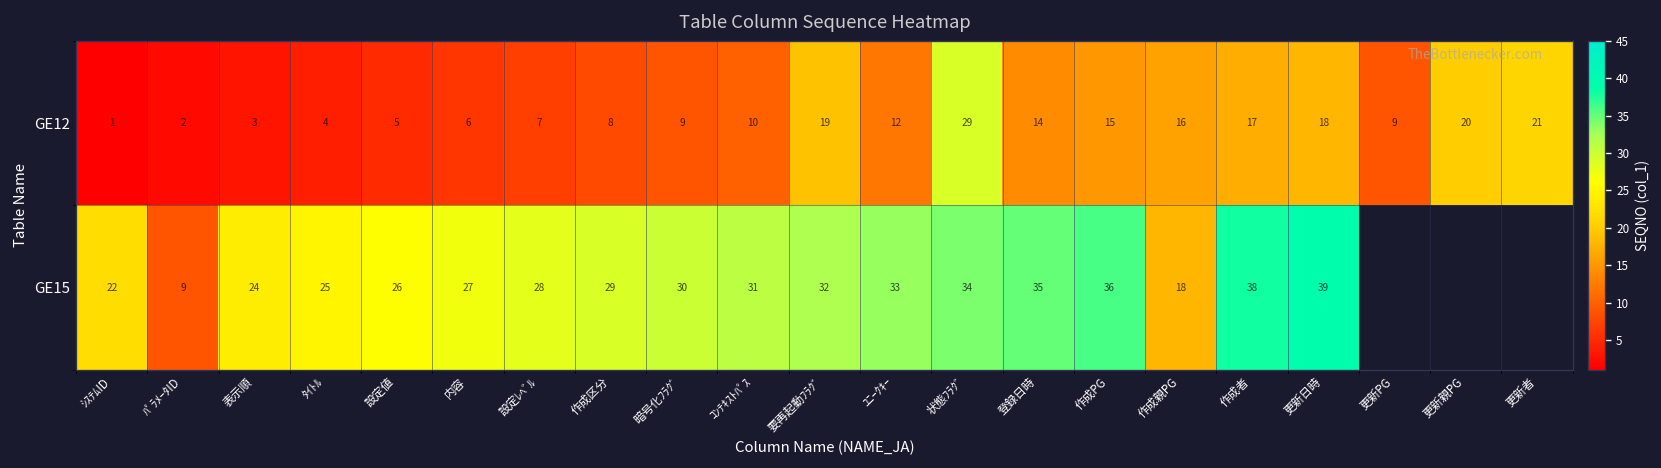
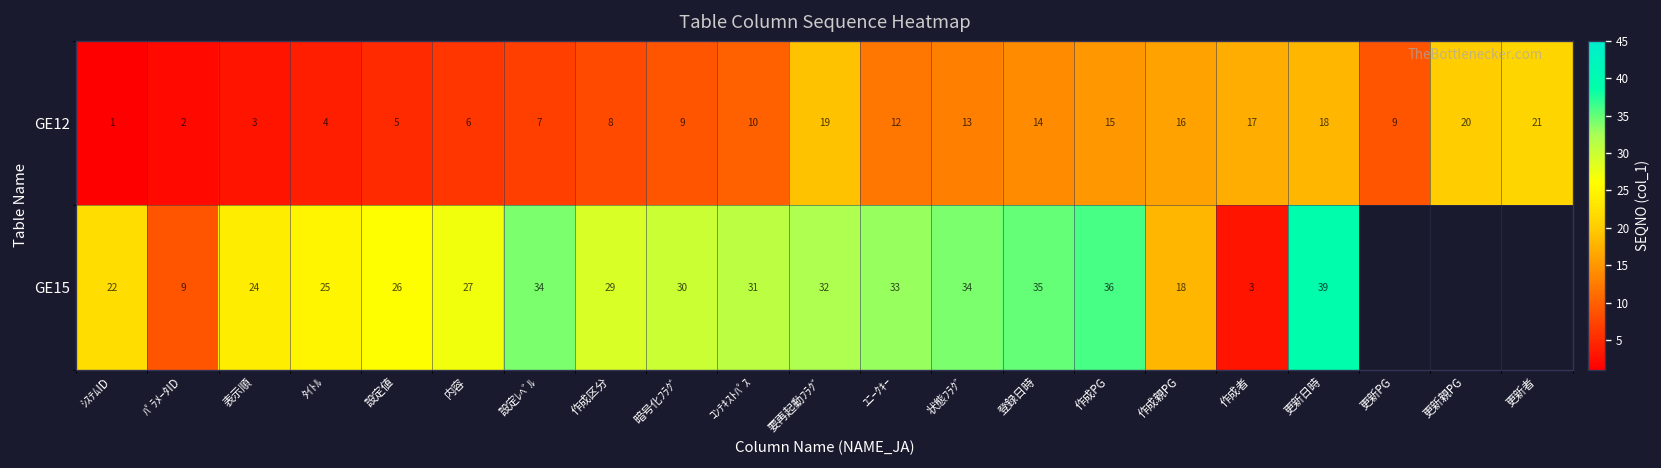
  {
    "GE12": {
      "ｼｽﾃﾑID": 1,
      "ﾊﾟﾗﾒｰﾀID": 2,
      "表示順": 3,
      "ﾀｲﾄﾙ": 4,
      "設定値": 5,
      "内容": 6,
      "設定ﾚﾍﾞﾙ": 7,
      "作成区分": 8,
      "暗号化ﾌﾗｸﾞ": 9,
      "ｺﾝﾃｷｽﾄﾊﾟｽ": 10,
      "要再起動ﾌﾗｸﾞ": 19,
      "ﾕﾆｰｸｷｰ": 12,
-     "状態ﾌﾗｸﾞ": 29,
+     "状態ﾌﾗｸﾞ": 13,
      "登録日時": 14,
      "作成PG": 15,
      "作成親PG": 16,
      "作成者": 17,
      "更新日時": 18,
      "更新PG": 9,
      "更新者": 21
    },
    "GE15": {
      "ｼｽﾃﾑID": 22,
      "ﾊﾟﾗﾒｰﾀID": 9,
      "表示順": 24,
      "ﾀｲﾄﾙ": 25,
      "設定値": 26,
      "内容": 27,
-     "設定ﾚﾍﾞﾙ": 28,
+     "設定ﾚﾍﾞﾙ": 34,
      "作成区分": 29,
      "暗号化ﾌﾗｸﾞ": 30,
      "ｺﾝﾃｷｽﾄﾊﾟｽ": 31,
      "要再起動ﾌﾗｸﾞ": 32,
      "ﾕﾆｰｸｷｰ": 33,
      "状態ﾌﾗｸﾞ": 34,
      "登録日時": 35,
      "作成PG": 36,
      "作成親PG": 18,
-     "作成者": 38,
+     "作成者": 3,
      "更新日時": 39
    }
  }
